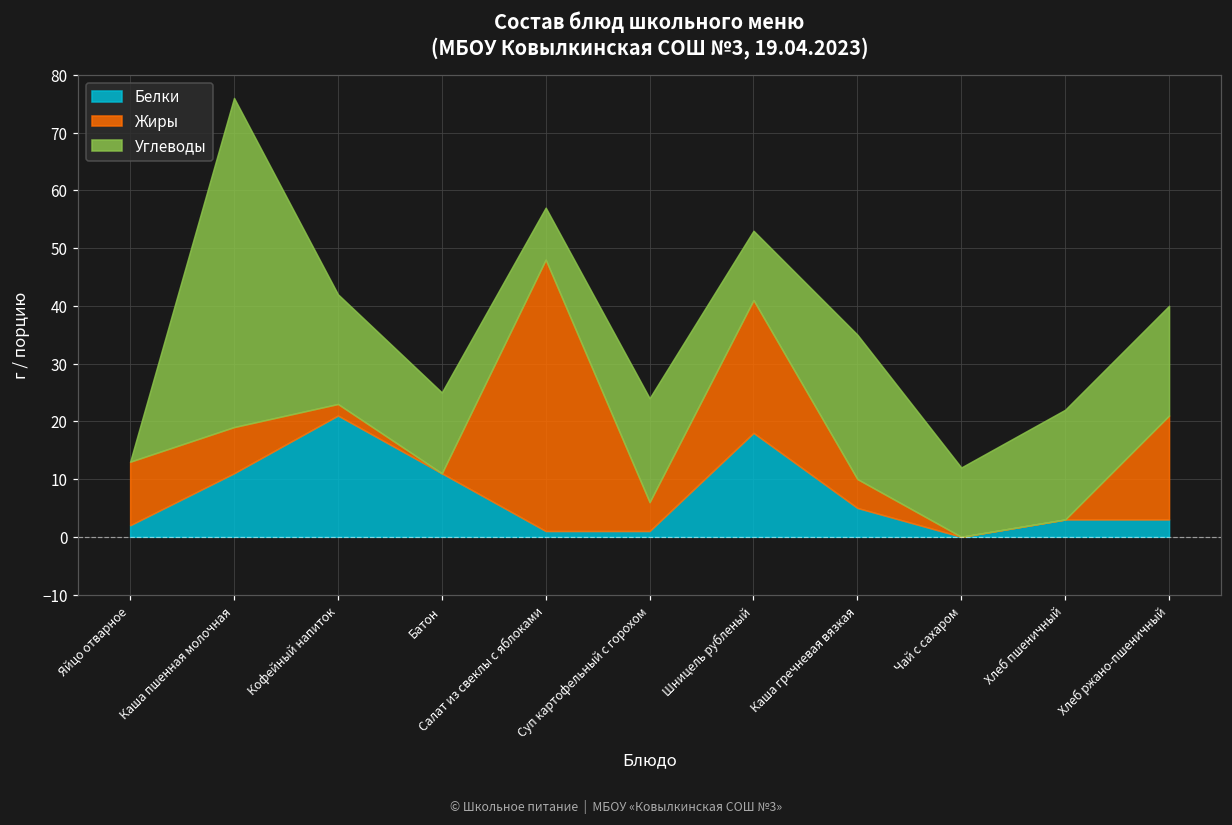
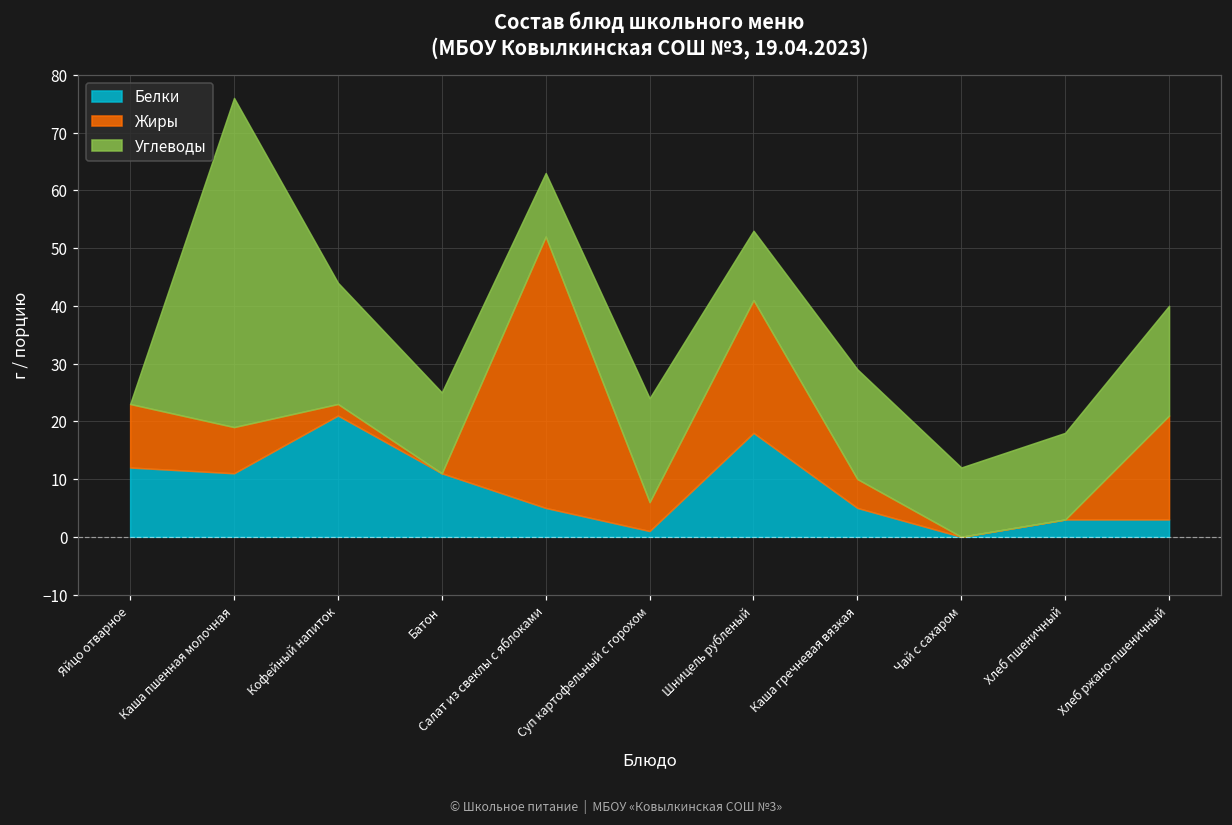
  {
    "Белки": {
-     "Яйцо отварное": 2,
+     "Яйцо отварное": 12,
      "Каша пшенная молочная": 11,
      "Кофейный напиток": 21,
-     "Салат из свеклы с яблоками": 1,
+     "Салат из свеклы с яблоками": 5,
      "Суп картофельный с горохом": 1,
      "Шницель рубленый": 18,
      "Каша гречневая вязкая": 5,
      "Хлеб ржано-пшеничный": 3
    },
    "Жиры": {
      "Каша пшенная молочная": 8,
      "Кофейный напиток": 2,
      "Салат из свеклы с яблоками": 47,
      "Суп картофельный с горохом": 5,
      "Шницель рубленый": 23,
      "Каша гречневая вязкая": 5,
      "Хлеб ржано-пшеничный": 18
    },
    "Углеводы": {
      "Каша пшенная молочная": 57,
-     "Кофейный напиток": 19,
+     "Кофейный напиток": 21,
      "Батон": 14,
-     "Салат из свеклы с яблоками": 9,
+     "Салат из свеклы с яблоками": 11,
      "Суп картофельный с горохом": 18,
      "Шницель рубленый": 12,
-     "Каша гречневая вязкая": 25,
+     "Каша гречневая вязкая": 19,
      "Чай с сахаром": 12,
-     "Хлеб пшеничный": 19,
+     "Хлеб пшеничный": 15,
      "Хлеб ржано-пшеничный": 19
    }
  }
